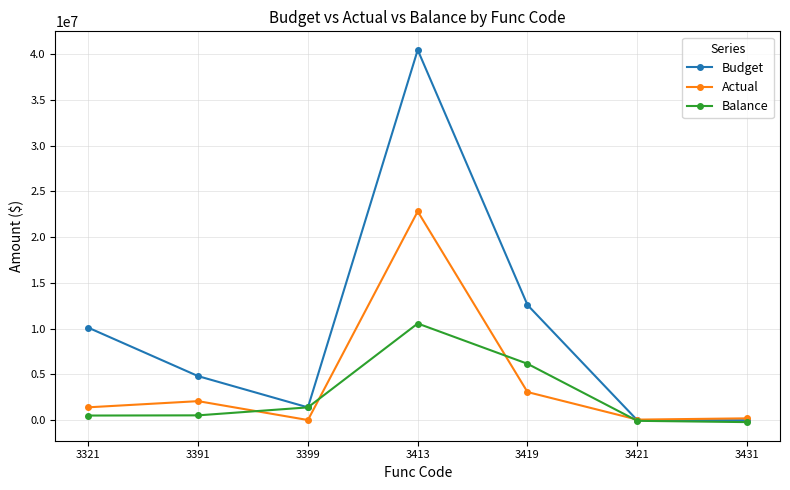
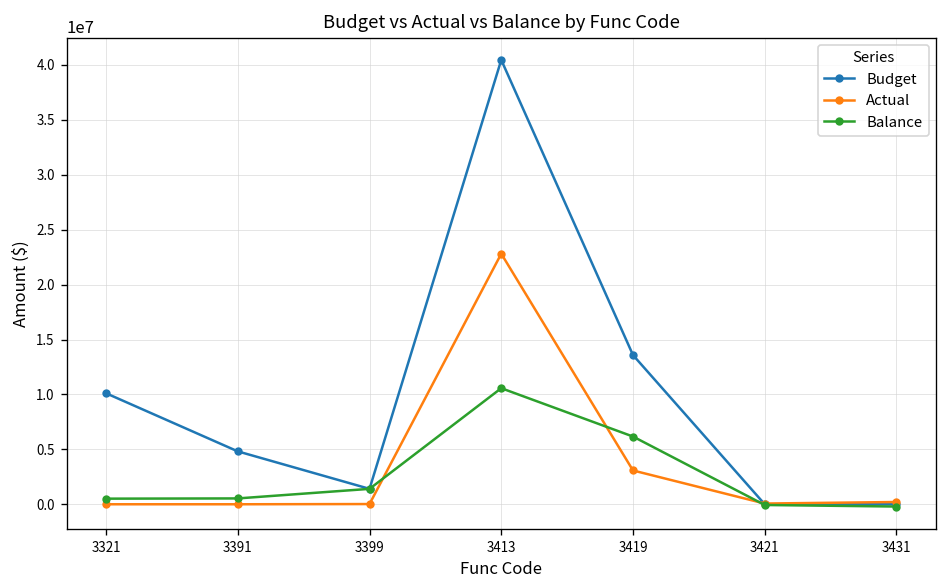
  {
    "Budget": {
      "3321": 10000000,
      "3391": 5000000,
      "3413": 40000000,
-     "3419": 13000000
+     "3419": 14000000
    },
    "Actual": {
-     "3321": 1000000,
-     "3391": 2000000,
+     "3321": 0,
+     "3391": 0,
      "3399": 0,
      "3413": 23000000,
      "3419": 3000000
    },
    "Balance": {
      "3321": 1000000,
      "3391": 1000000,
      "3413": 11000000,
      "3419": 6000000
    }
  }
